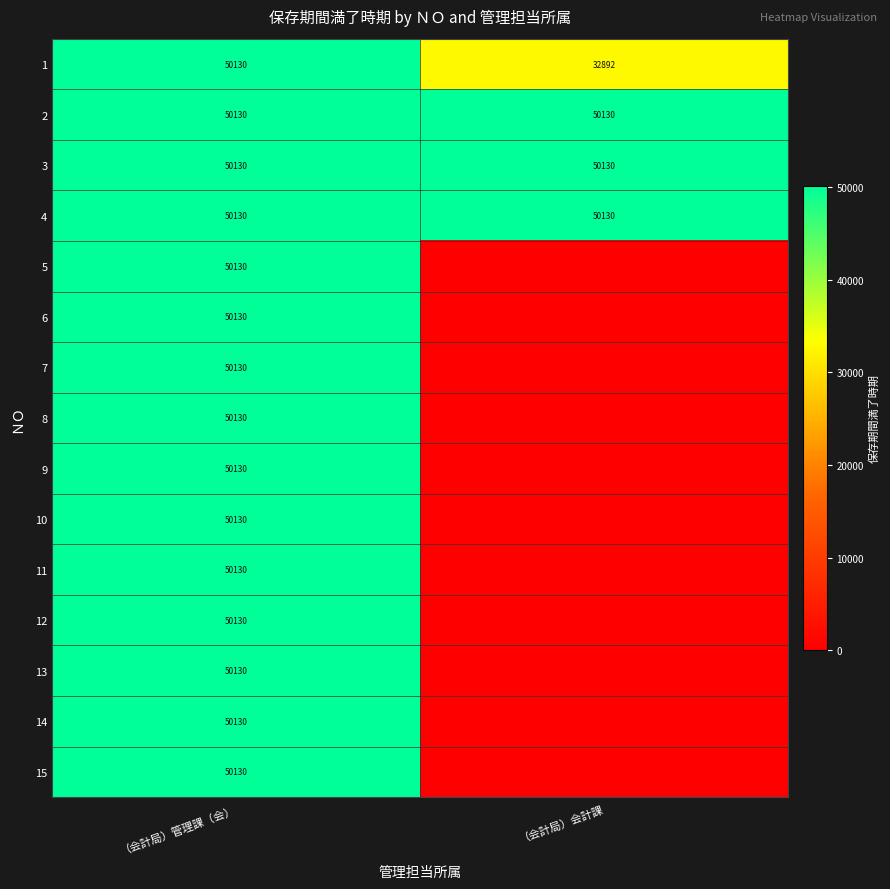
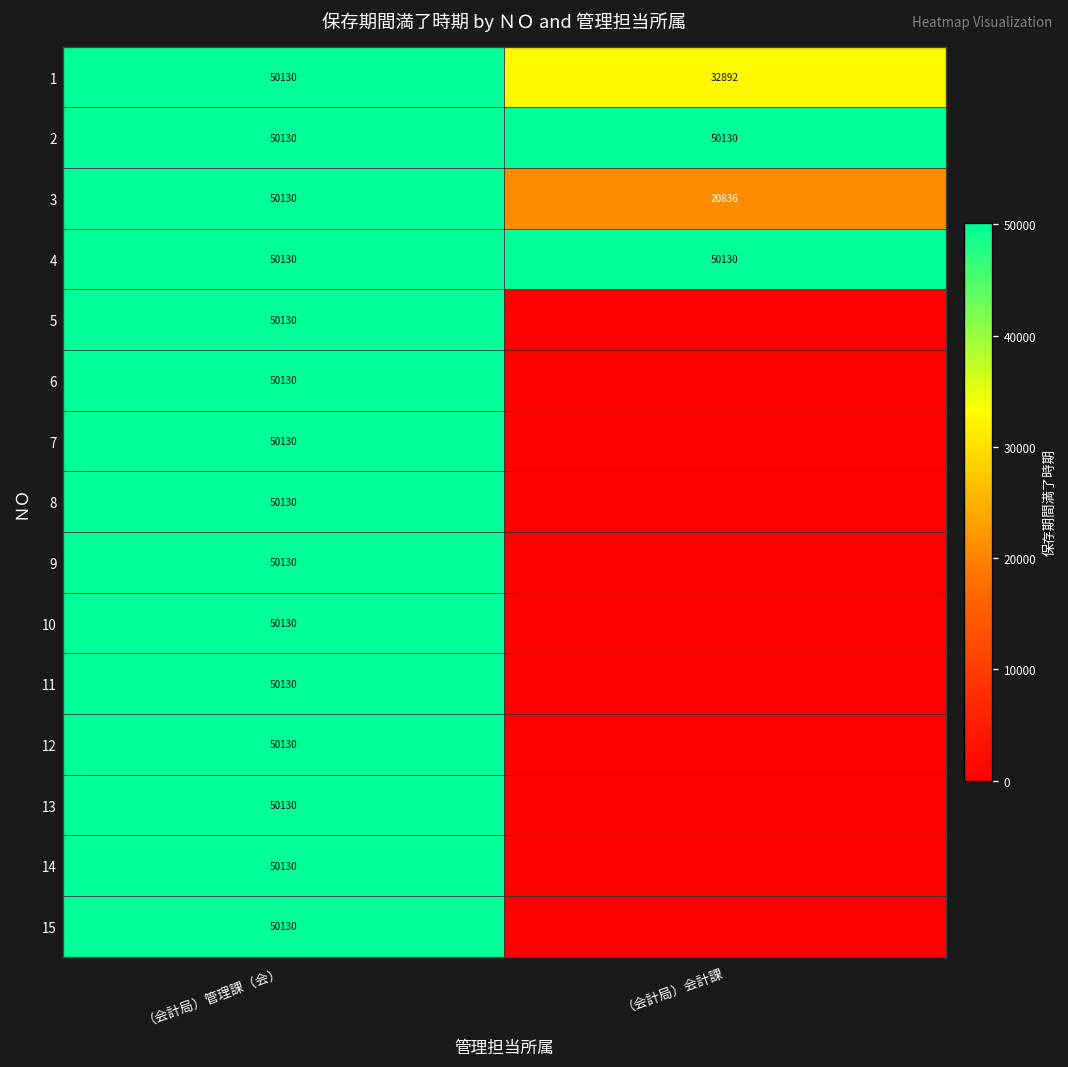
  {
    "1": {
      "（会計局）管理課（会）": 50130,
      "（会計局）会計課": 32892
    },
    "2": {
      "（会計局）管理課（会）": 50130,
      "（会計局）会計課": 50130
    },
    "3": {
      "（会計局）管理課（会）": 50130,
-     "（会計局）会計課": 50130
+     "（会計局）会計課": 20836
    },
    "4": {
      "（会計局）管理課（会）": 50130,
      "（会計局）会計課": 50130
    },
    "5": {
      "（会計局）管理課（会）": 50130
    },
    "6": {
      "（会計局）管理課（会）": 50130
    },
    "7": {
      "（会計局）管理課（会）": 50130
    },
    "8": {
      "（会計局）管理課（会）": 50130
    },
    "9": {
      "（会計局）管理課（会）": 50130
    },
    "10": {
      "（会計局）管理課（会）": 50130
    },
    "11": {
      "（会計局）管理課（会）": 50130
    },
    "12": {
      "（会計局）管理課（会）": 50130
    },
    "13": {
      "（会計局）管理課（会）": 50130
    },
    "14": {
      "（会計局）管理課（会）": 50130
    },
    "15": {
      "（会計局）管理課（会）": 50130
    }
  }
